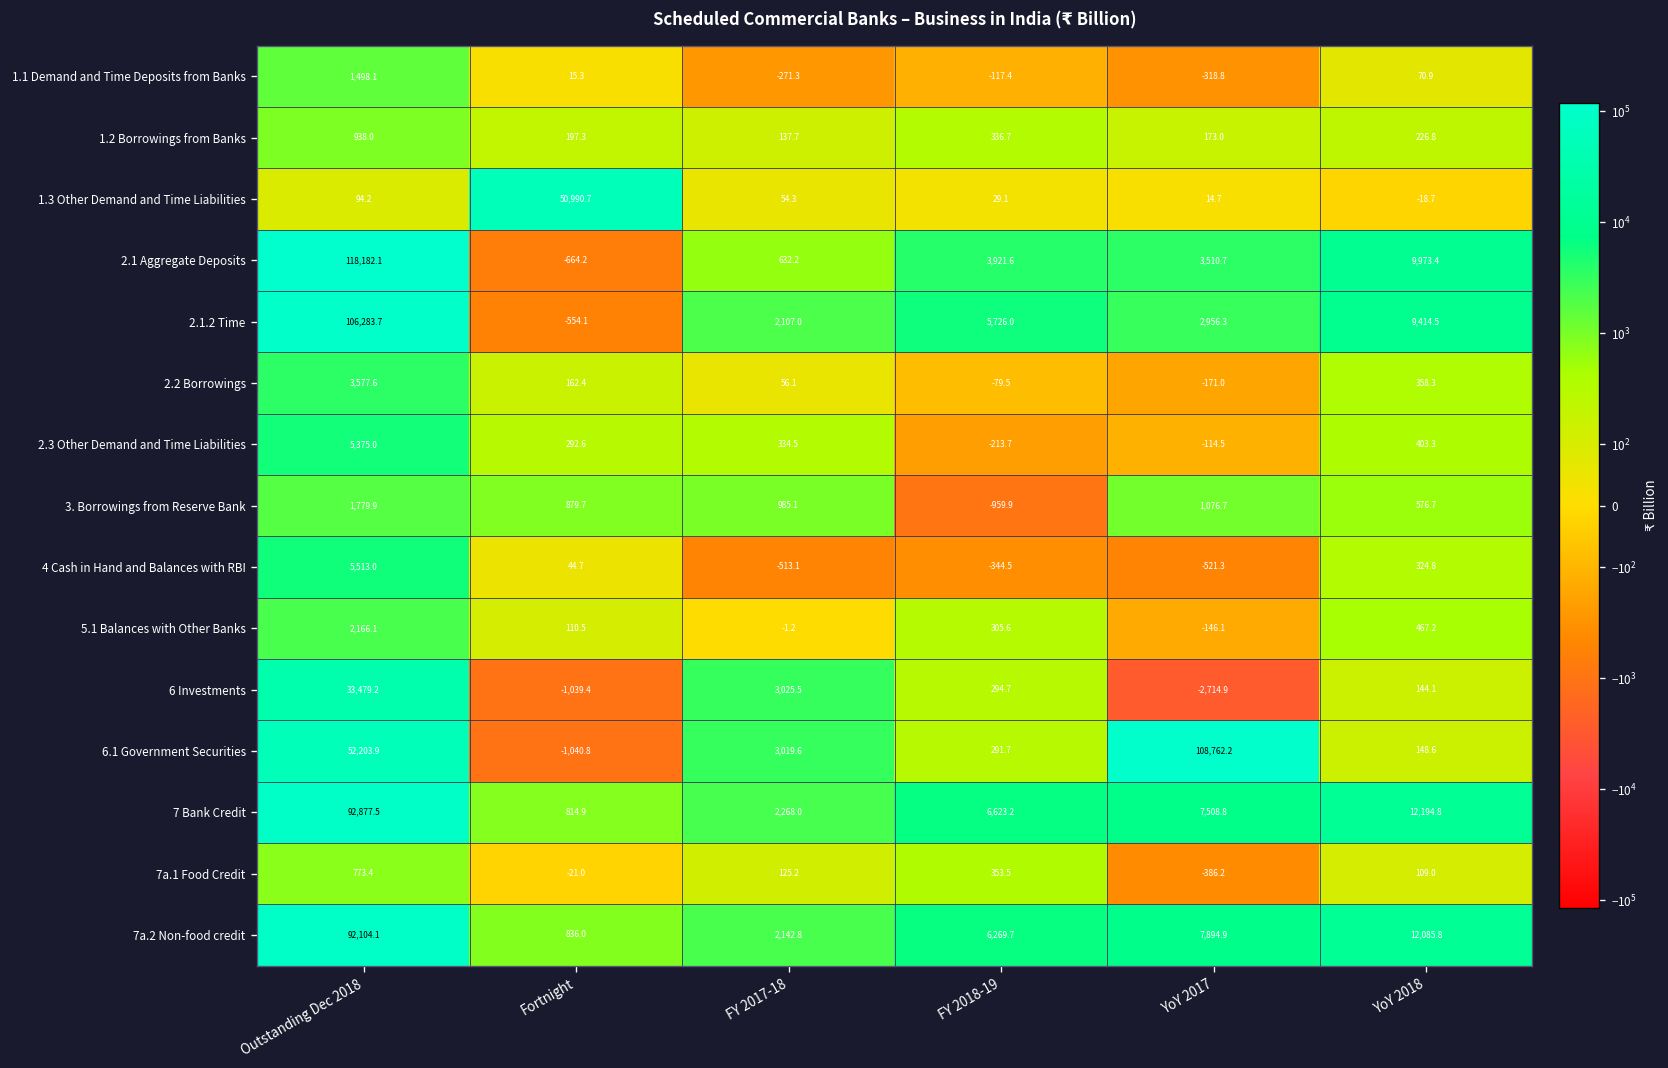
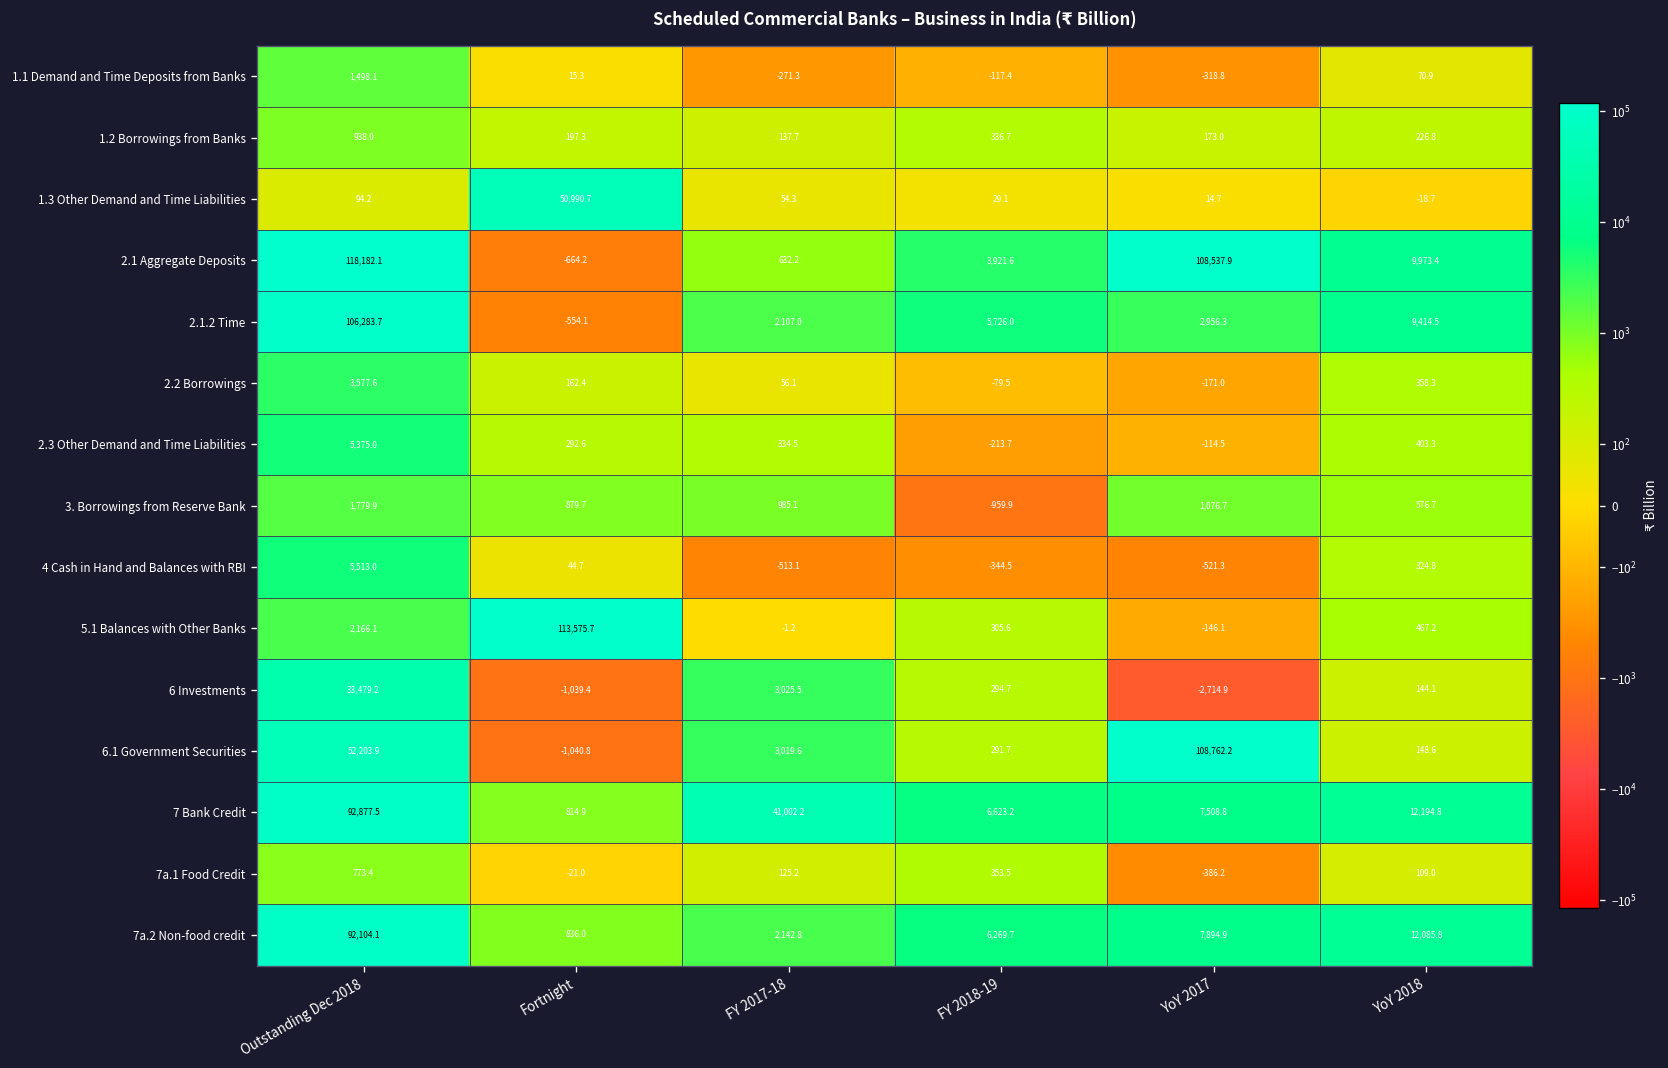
  {
    "1.1 Demand and Time Deposits from Banks": {
      "Outstanding Dec 2018": "1,498.1",
      "Fortnight": "15.3",
      "FY 2017-18": "-271.3",
      "FY 2018-19": "-117.4",
      "YoY 2017": "-318.8",
      "YoY 2018": "70.9"
    },
    "1.2 Borrowings from Banks": {
      "Outstanding Dec 2018": "938.0",
      "Fortnight": "197.3",
      "FY 2017-18": "137.7",
      "FY 2018-19": "336.7",
      "YoY 2017": "173.0",
      "YoY 2018": "226.8"
    },
    "1.3 Other Demand and Time Liabilities": {
      "Outstanding Dec 2018": "94.2",
      "Fortnight": "50,990.7",
      "FY 2017-18": "54.3",
      "FY 2018-19": "29.1",
      "YoY 2017": "14.7",
      "YoY 2018": "-18.7"
    },
    "2.1 Aggregate Deposits": {
      "Outstanding Dec 2018": "118,182.1",
      "Fortnight": "-664.2",
      "FY 2017-18": "632.2",
      "FY 2018-19": "3,921.6",
-     "YoY 2017": "3,510.7",
+     "YoY 2017": "108,537.9",
      "YoY 2018": "9,973.4"
    },
    "2.1.2 Time": {
      "Outstanding Dec 2018": "106,283.7",
      "Fortnight": "-554.1",
      "FY 2017-18": "2,107.0",
      "FY 2018-19": "5,726.0",
      "YoY 2017": "2,956.3",
      "YoY 2018": "9,414.5"
    },
    "2.2 Borrowings": {
      "Outstanding Dec 2018": "3,577.6",
      "Fortnight": "162.4",
      "FY 2017-18": "56.1",
      "FY 2018-19": "-79.5",
      "YoY 2017": "-171.0",
      "YoY 2018": "358.3"
    },
    "2.3 Other Demand and Time Liabilities": {
      "Outstanding Dec 2018": "5,375.0",
      "Fortnight": "292.6",
      "FY 2017-18": "334.5",
      "FY 2018-19": "-213.7",
      "YoY 2017": "-114.5",
      "YoY 2018": "403.3"
    },
    "3. Borrowings from Reserve Bank": {
      "Outstanding Dec 2018": "1,779.9",
      "Fortnight": "879.7",
      "FY 2017-18": "985.1",
      "FY 2018-19": "-959.9",
      "YoY 2017": "1,076.7",
      "YoY 2018": "576.7"
    },
    "4 Cash in Hand and Balances with RBI": {
      "Outstanding Dec 2018": "5,513.0",
      "Fortnight": "44.7",
      "FY 2017-18": "-513.1",
      "FY 2018-19": "-344.5",
      "YoY 2017": "-521.3",
      "YoY 2018": "324.8"
    },
    "5.1 Balances with Other Banks": {
      "Outstanding Dec 2018": "2,166.1",
-     "Fortnight": "110.5",
+     "Fortnight": "113,575.7",
      "FY 2017-18": "-1.2",
      "FY 2018-19": "305.6",
      "YoY 2017": "-146.1",
      "YoY 2018": "467.2"
    },
    "6 Investments": {
      "Outstanding Dec 2018": "33,479.2",
      "Fortnight": "-1,039.4",
      "FY 2017-18": "3,025.5",
      "FY 2018-19": "294.7",
      "YoY 2017": "-2,714.9",
      "YoY 2018": "144.1"
    },
    "6.1 Government Securities": {
      "Outstanding Dec 2018": "52,203.9",
      "Fortnight": "-1,040.8",
      "FY 2017-18": "3,019.6",
      "FY 2018-19": "291.7",
      "YoY 2017": "108,762.2",
      "YoY 2018": "148.6"
    },
    "7 Bank Credit": {
      "Outstanding Dec 2018": "92,877.5",
      "Fortnight": "814.9",
-     "FY 2017-18": "2,268.0",
+     "FY 2017-18": "41,002.2",
      "FY 2018-19": "6,623.2",
      "YoY 2017": "7,508.8",
      "YoY 2018": "12,194.8"
    },
    "7a.1 Food Credit": {
      "Outstanding Dec 2018": "773.4",
      "Fortnight": "-21.0",
      "FY 2017-18": "125.2",
      "FY 2018-19": "353.5",
      "YoY 2017": "-386.2",
      "YoY 2018": "109.0"
    },
    "7a.2 Non-food credit": {
      "Outstanding Dec 2018": "92,104.1",
      "Fortnight": "836.0",
      "FY 2017-18": "2,142.8",
      "FY 2018-19": "6,269.7",
      "YoY 2017": "7,894.9",
      "YoY 2018": "12,085.8"
    }
  }
